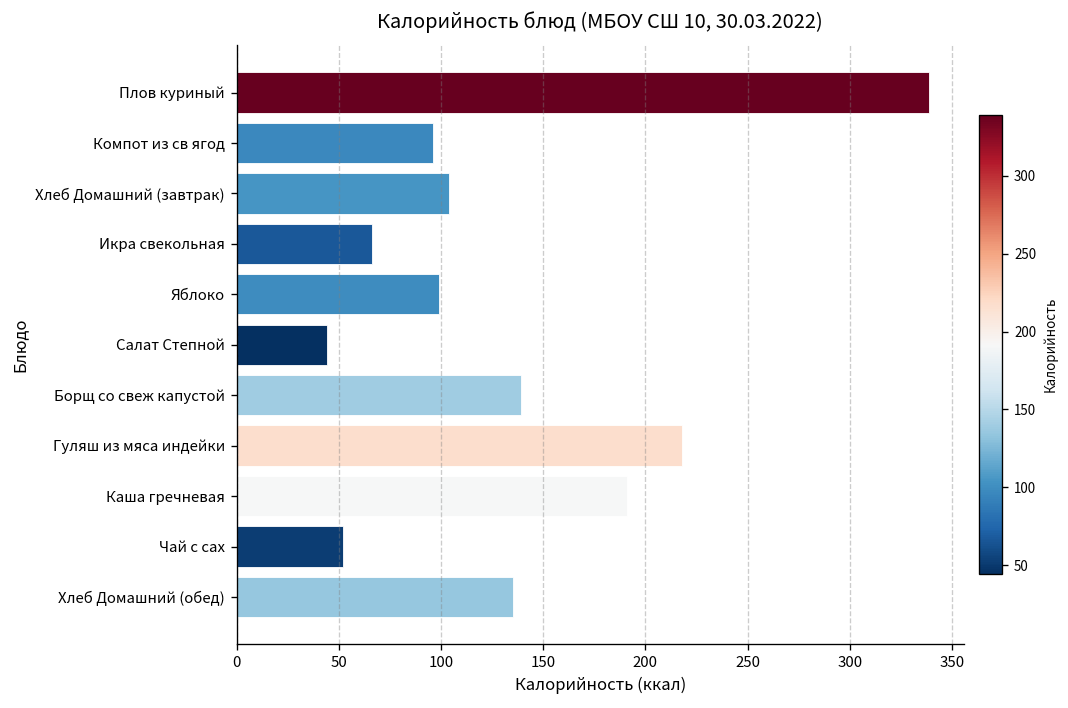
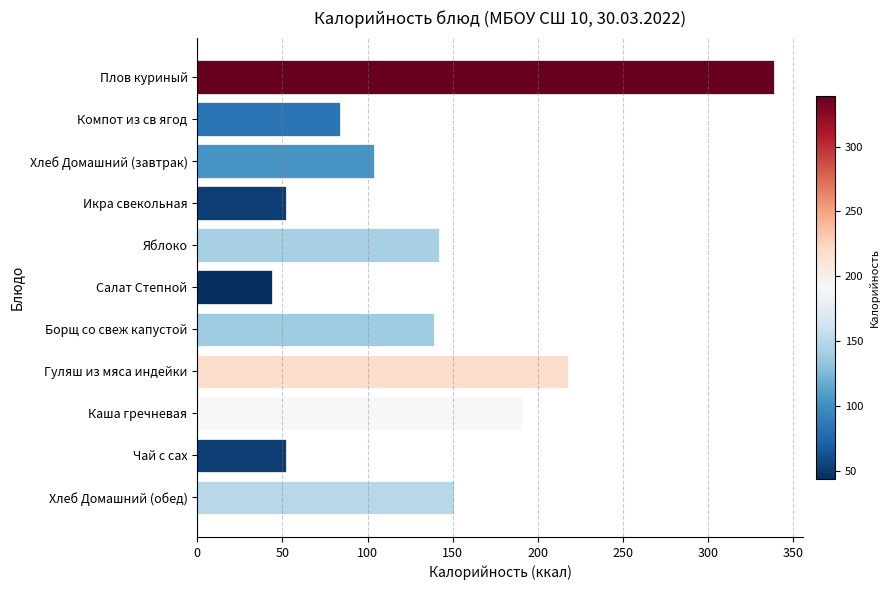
  {
    "Плов куриный": 339,
-   "Компот из св ягод": 96,
+   "Компот из св ягод": 84,
    "Хлеб Домашний (завтрак)": 104,
-   "Икра свекольная": 66,
-   "Яблоко": 99,
+   "Икра свекольная": 52,
+   "Яблоко": 142,
    "Салат Степной": 44,
    "Борщ со свеж капустой": 139,
    "Гуляш из мяса индейки": 218,
    "Каша гречневая": 191,
    "Чай с сах": 52,
-   "Хлеб Домашний (обед)": 135
+   "Хлеб Домашний (обед)": 151
  }
